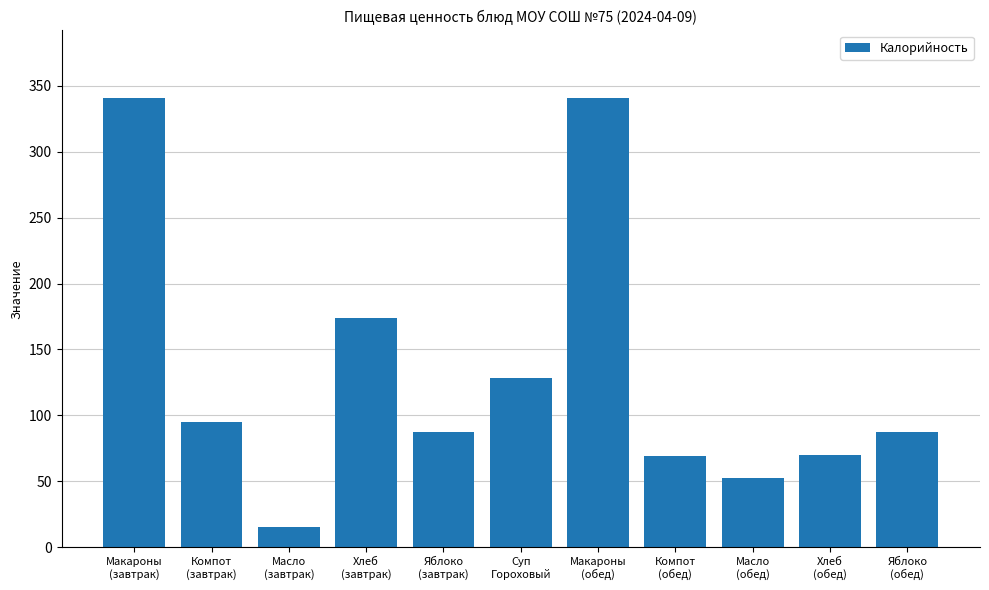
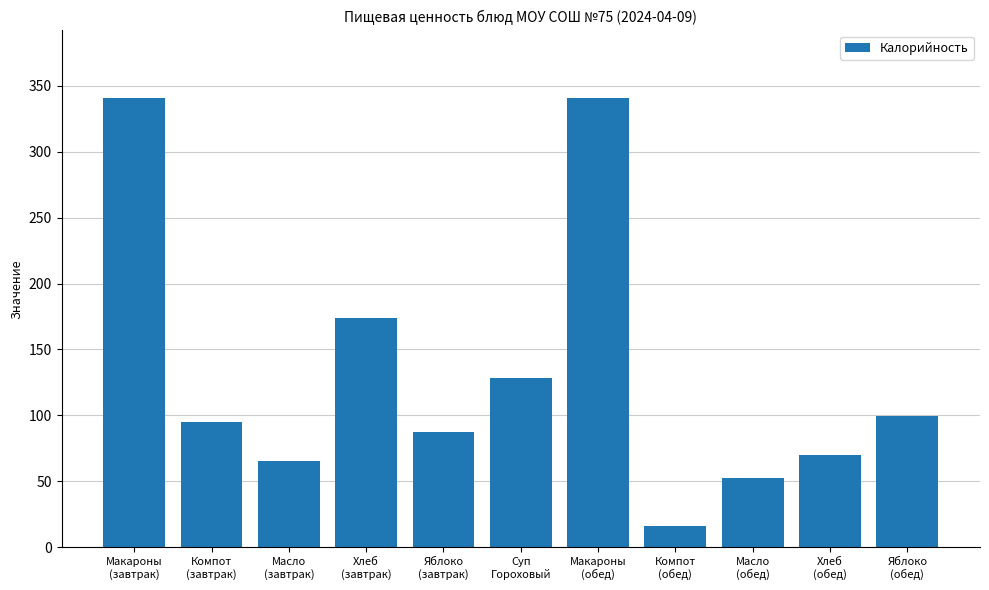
  {
    "Макароны (завтрак)": 341,
    "Компот (завтрак)": 95,
-   "Масло (завтрак)": 15,
+   "Масло (завтрак)": 66,
    "Хлеб (завтрак)": 174,
    "Яблоко (завтрак)": 88,
    "Суп Гороховый": 128,
    "Макароны (обед)": 341,
-   "Компот (обед)": 69,
+   "Компот (обед)": 16,
    "Масло (обед)": 53,
    "Хлеб (обед)": 70,
-   "Яблоко (обед)": 88
+   "Яблоко (обед)": 100
  }
